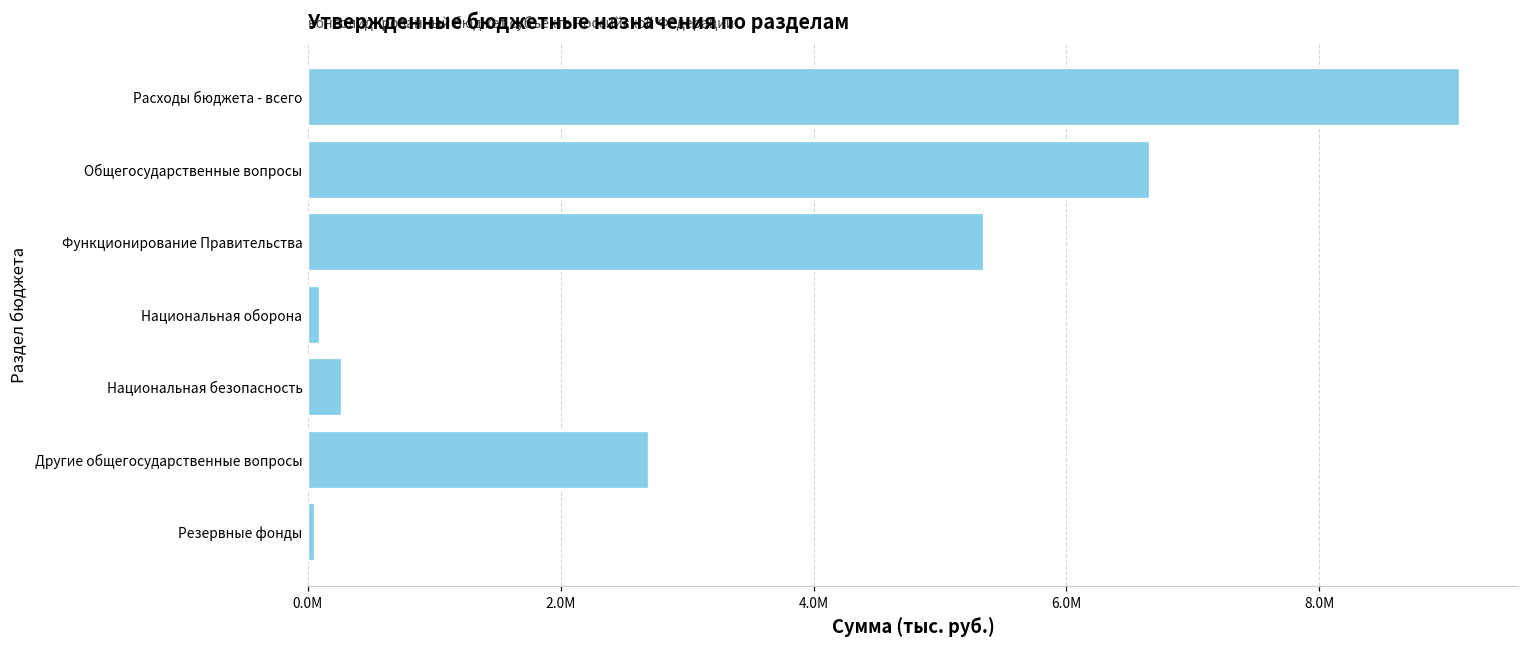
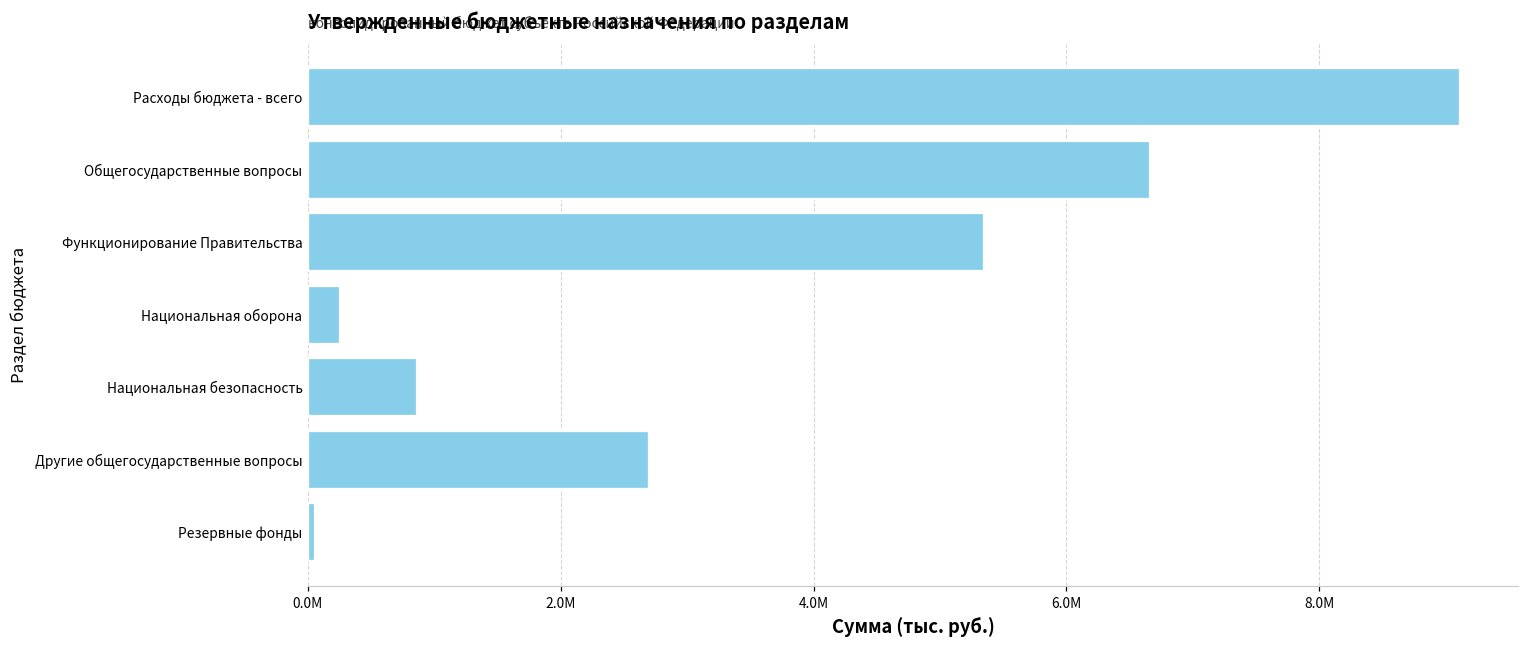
  {
    "Расходы бюджета - всего": 9120000,
    "Общегосударственные вопросы": 6660000,
    "Функционирование Правительства": 5350000,
-   "Национальная оборона": 100000,
-   "Национальная безопасность": 270000,
+   "Национальная оборона": 250000,
+   "Национальная безопасность": 860000,
    "Другие общегосударственные вопросы": 2700000,
    "Резервные фонды": 60000
  }
